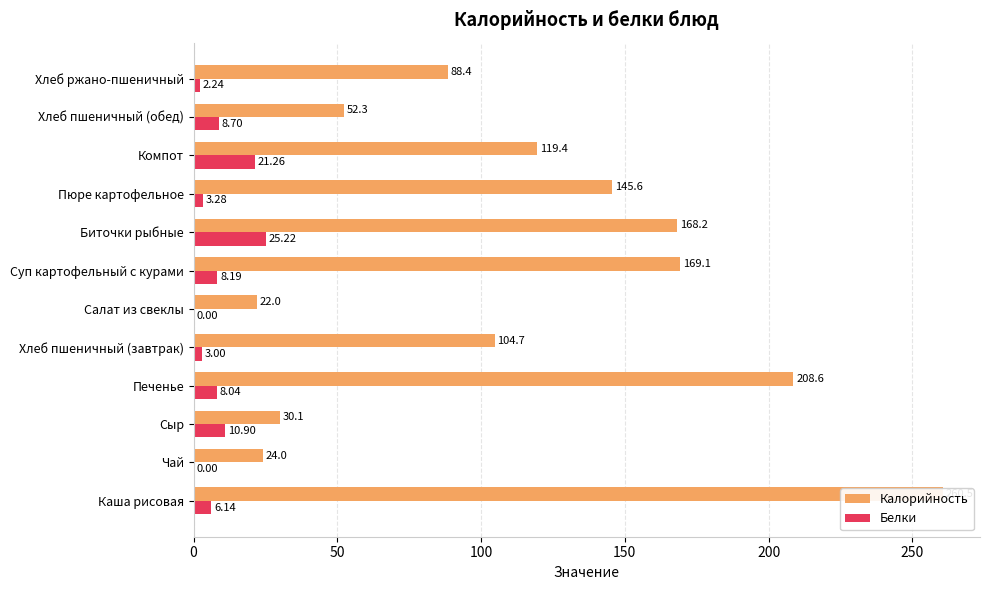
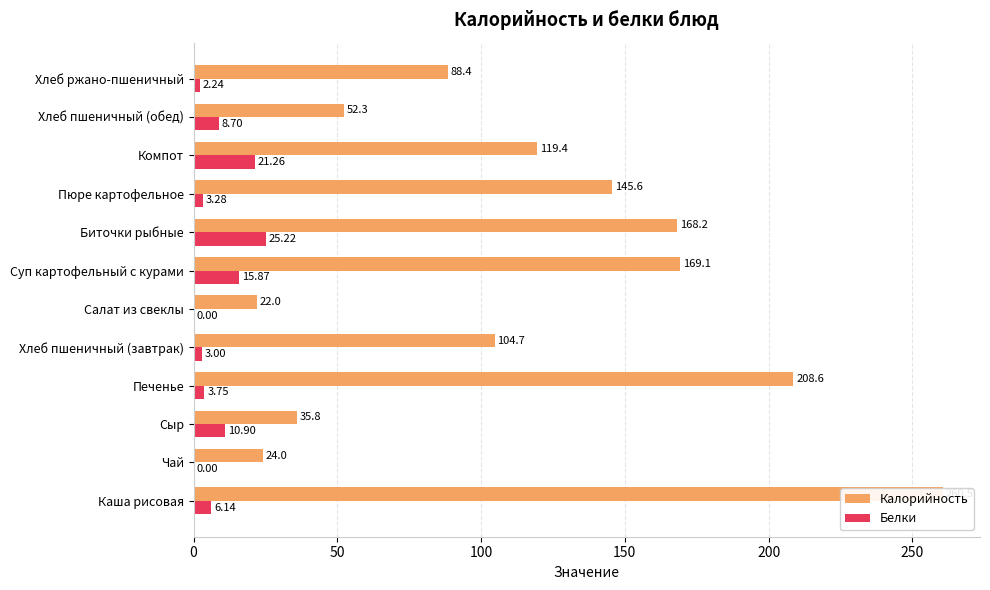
  {
    "Калорийность": {
      "Хлеб ржано-пшеничный": 88.4,
      "Хлеб пшеничный (обед)": 52.3,
      "Компот": 119.4,
      "Пюре картофельное": 145.6,
      "Биточки рыбные": 168.2,
      "Суп картофельный с курами": 169.1,
      "Салат из свеклы": 22.0,
      "Хлеб пшеничный (завтрак)": 104.7,
      "Печенье": 208.6,
-     "Сыр": 30.1,
+     "Сыр": 35.8,
      "Чай": 24.0
    },
    "Белки": {
      "Хлеб ржано-пшеничный": 2.24,
      "Хлеб пшеничный (обед)": 8.70,
      "Компот": 21.26,
      "Пюре картофельное": 3.28,
      "Биточки рыбные": 25.22,
-     "Суп картофельный с курами": 8.19,
+     "Суп картофельный с курами": 15.87,
      "Салат из свеклы": 0.00,
      "Хлеб пшеничный (завтрак)": 3.00,
-     "Печенье": 8.04,
+     "Печенье": 3.75,
      "Сыр": 10.90,
      "Чай": 0.00,
      "Каша рисовая": 6.14
    }
  }
